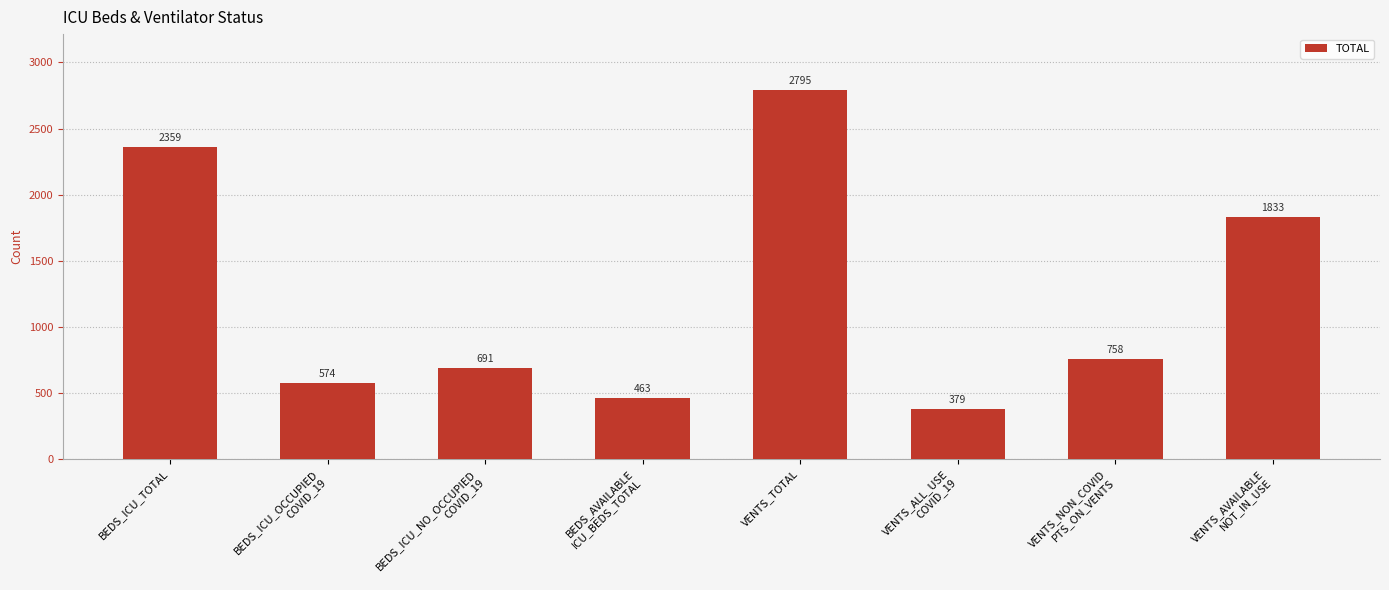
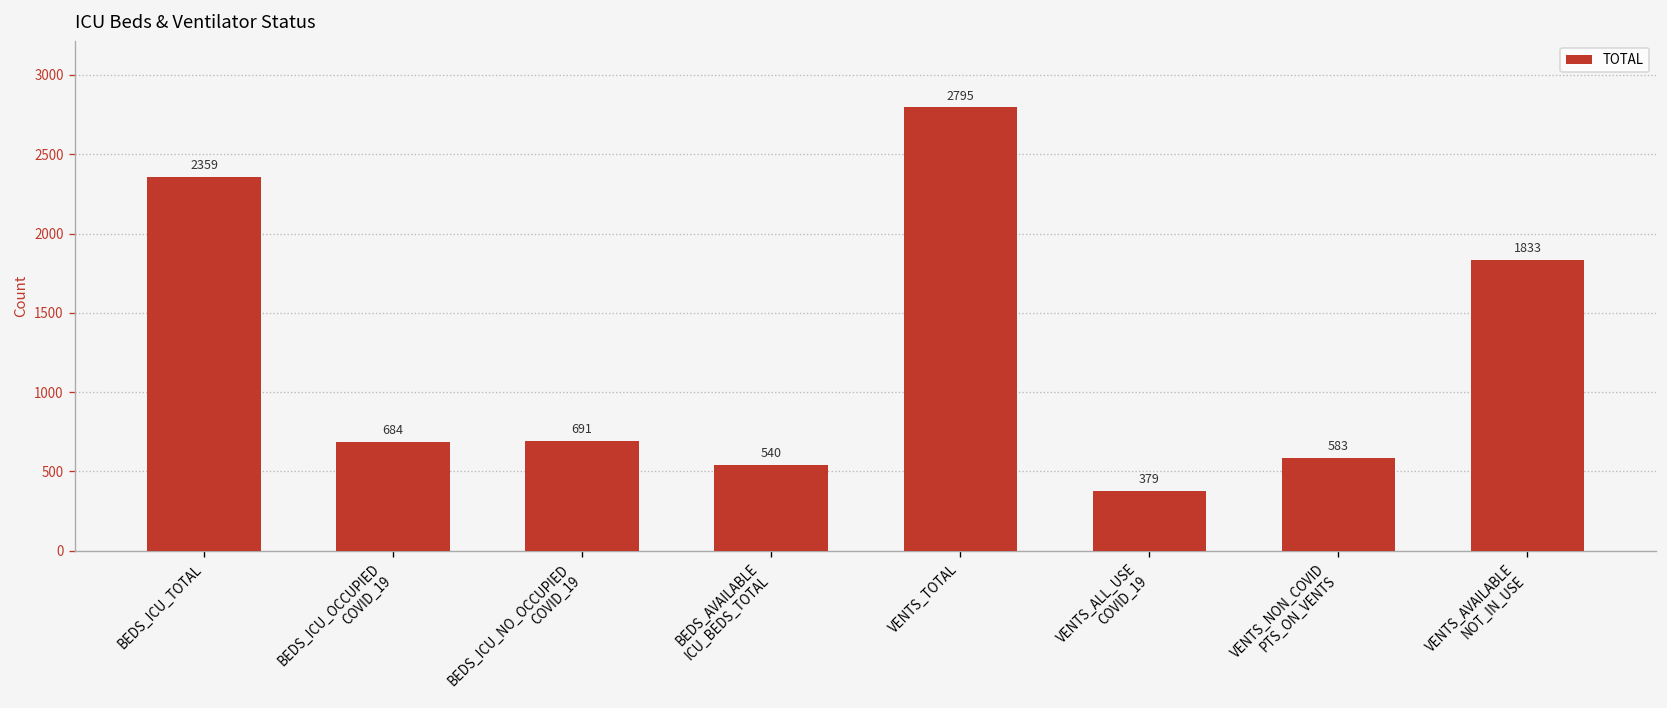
  {
    "BEDS_ICU_TOTAL": 2359,
-   "BEDS_ICU_OCCUPIED COVID_19": 574,
+   "BEDS_ICU_OCCUPIED COVID_19": 684,
    "BEDS_ICU_NO_OCCUPIED COVID_19": 691,
-   "BEDS_AVAILABLE ICU_BEDS_TOTAL": 463,
+   "BEDS_AVAILABLE ICU_BEDS_TOTAL": 540,
    "VENTS_TOTAL": 2795,
    "VENTS_ALL_USE COVID_19": 379,
-   "VENTS_NON_COVID PTS_ON_VENTS": 758,
+   "VENTS_NON_COVID PTS_ON_VENTS": 583,
    "VENTS_AVAILABLE NOT_IN_USE": 1833
  }
